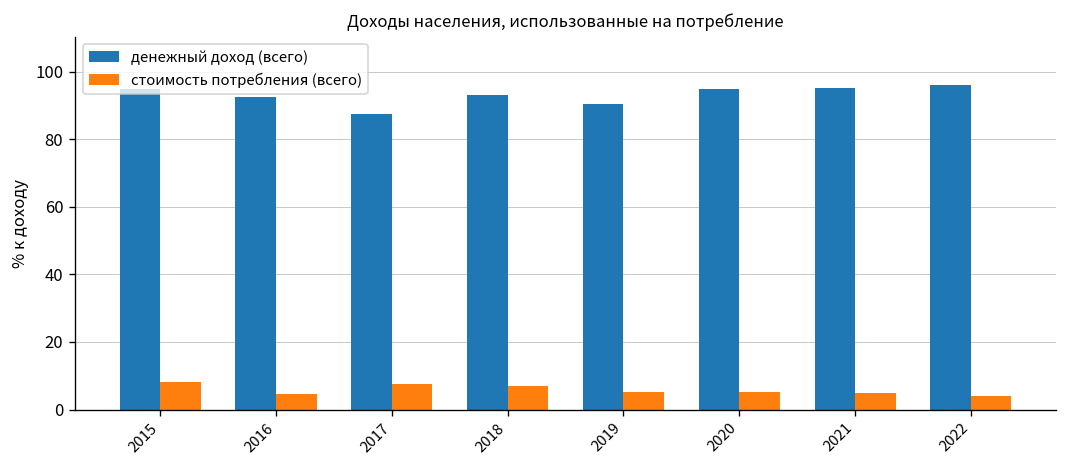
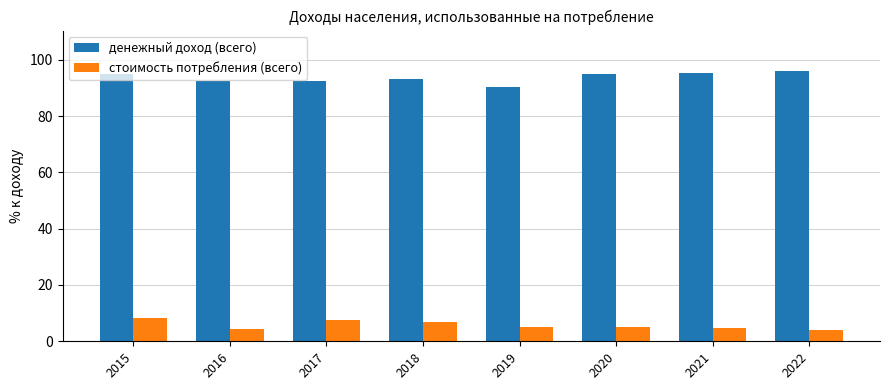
  {
    "денежный доход (всего)": {
      "2016": 93,
-     "2017": 88,
+     "2017": 93,
      "2018": 93,
      "2019": 91,
      "2020": 95,
      "2021": 95,
      "2022": 96
    },
    "стоимость потребления (всего)": {
      "2015": 8,
      "2016": 5,
      "2017": 8,
      "2018": 7,
      "2019": 5,
      "2020": 5,
      "2021": 5,
      "2022": 4
    }
  }
